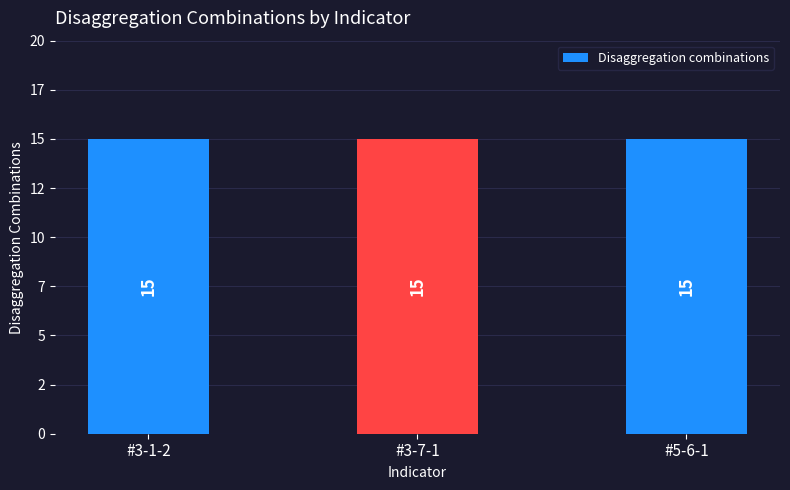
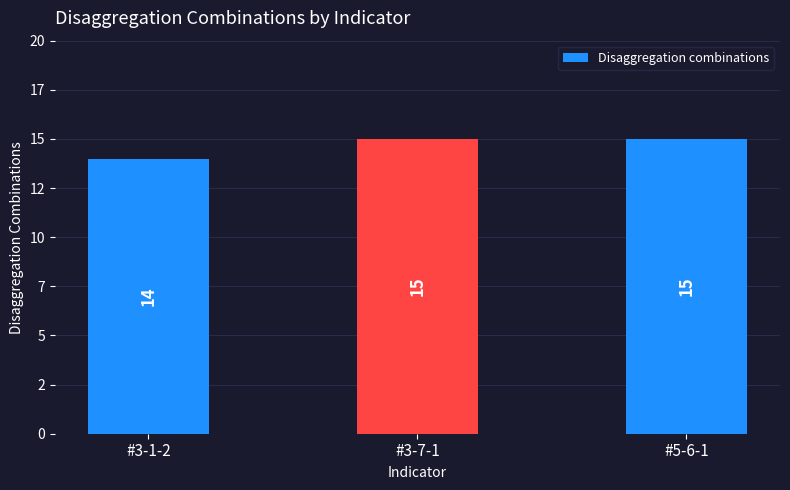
  {
-   "#3-1-2": 15,
+   "#3-1-2": 14,
    "#3-7-1": 15,
    "#5-6-1": 15
  }
